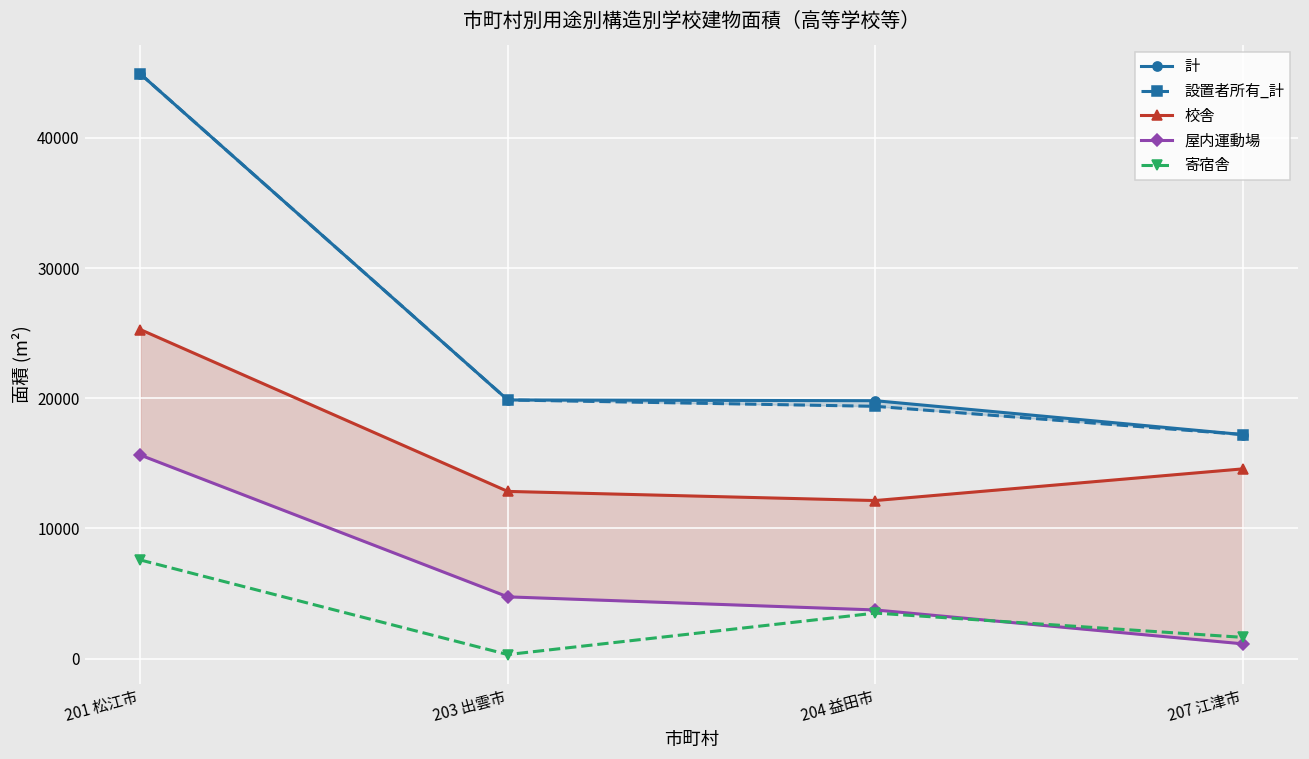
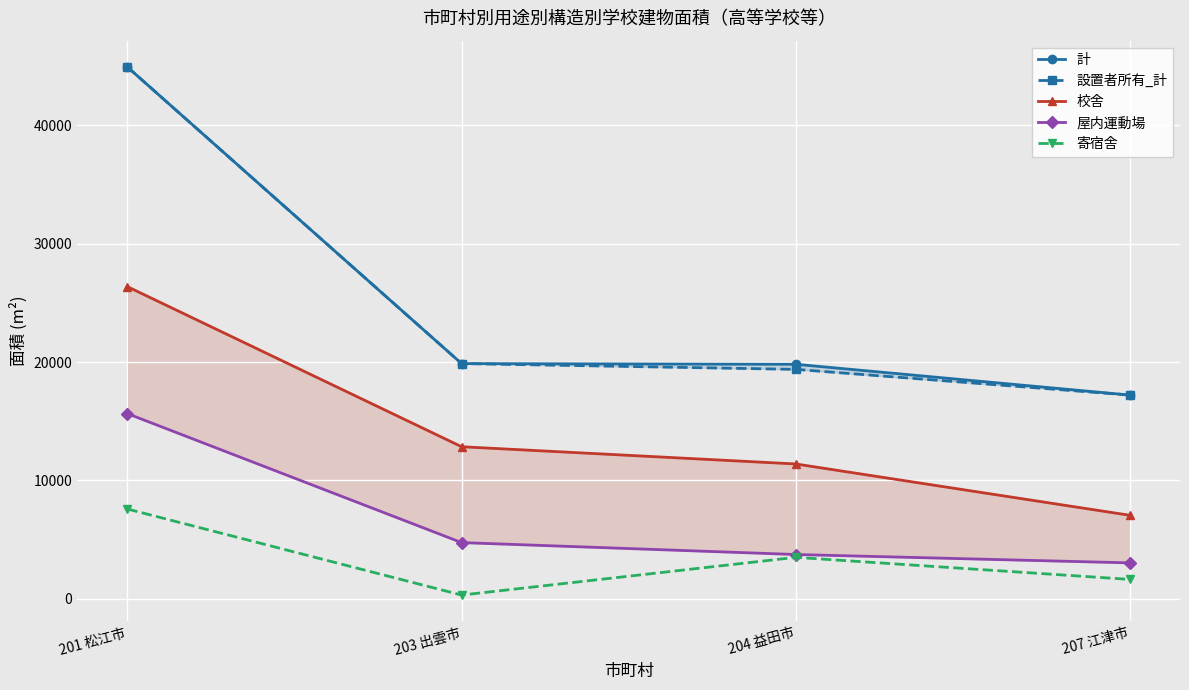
  {
    "校舎": {
-     "201 松江市": 25300,
+     "201 松江市": 26400,
      "203 出雲市": 12800,
-     "204 益田市": 12100,
-     "207 江津市": 14600
+     "204 益田市": 11400,
+     "207 江津市": 7100
    },
    "屋内運動場": {
      "201 松江市": 15600,
      "203 出雲市": 4700,
      "204 益田市": 3700,
-     "207 江津市": 1100
+     "207 江津市": 3000
    },
    "寄宿舎": {
      "201 松江市": 7600,
      "203 出雲市": 300,
      "204 益田市": 3500,
      "207 江津市": 1600
    }
  }
